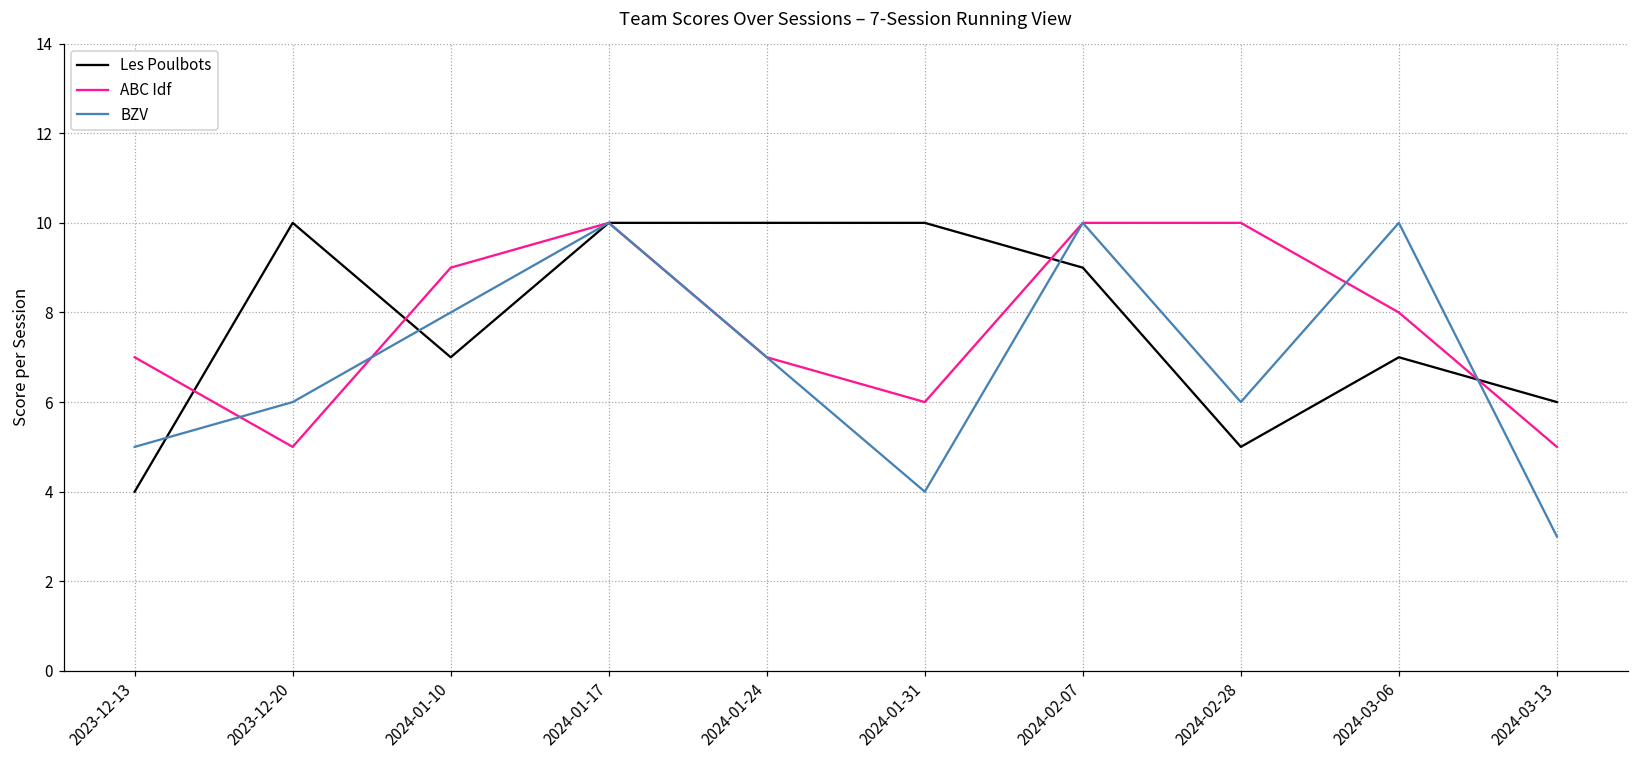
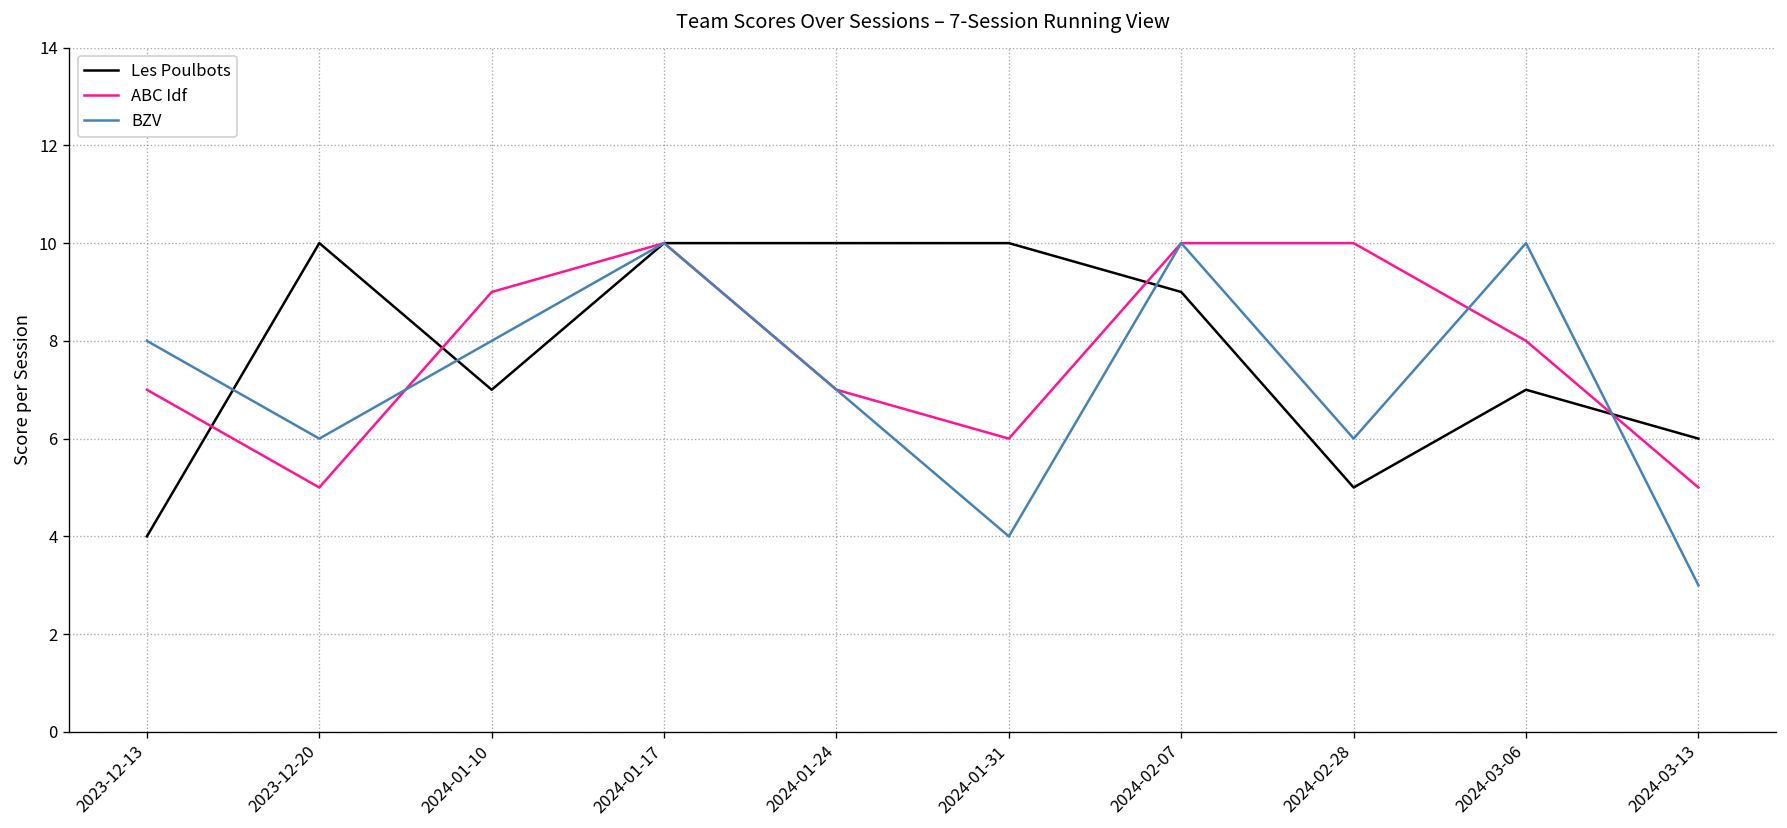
  {
    "Les Poulbots": {
      "2023-12-13": 4,
      "2023-12-20": 10,
      "2024-01-10": 7,
      "2024-01-24": 10,
      "2024-01-31": 10,
      "2024-02-07": 9,
      "2024-02-28": 5,
      "2024-03-06": 7,
      "2024-03-13": 6
    },
    "ABC Idf": {
      "2023-12-13": 7,
      "2023-12-20": 5,
      "2024-01-10": 9,
      "2024-01-31": 6,
      "2024-02-28": 10,
      "2024-03-06": 8,
      "2024-03-13": 5
    },
    "BZV": {
-     "2023-12-13": 5,
+     "2023-12-13": 8,
      "2023-12-20": 6,
      "2024-01-10": 8,
      "2024-01-31": 4,
      "2024-02-28": 6,
      "2024-03-06": 10,
      "2024-03-13": 3
    }
  }
